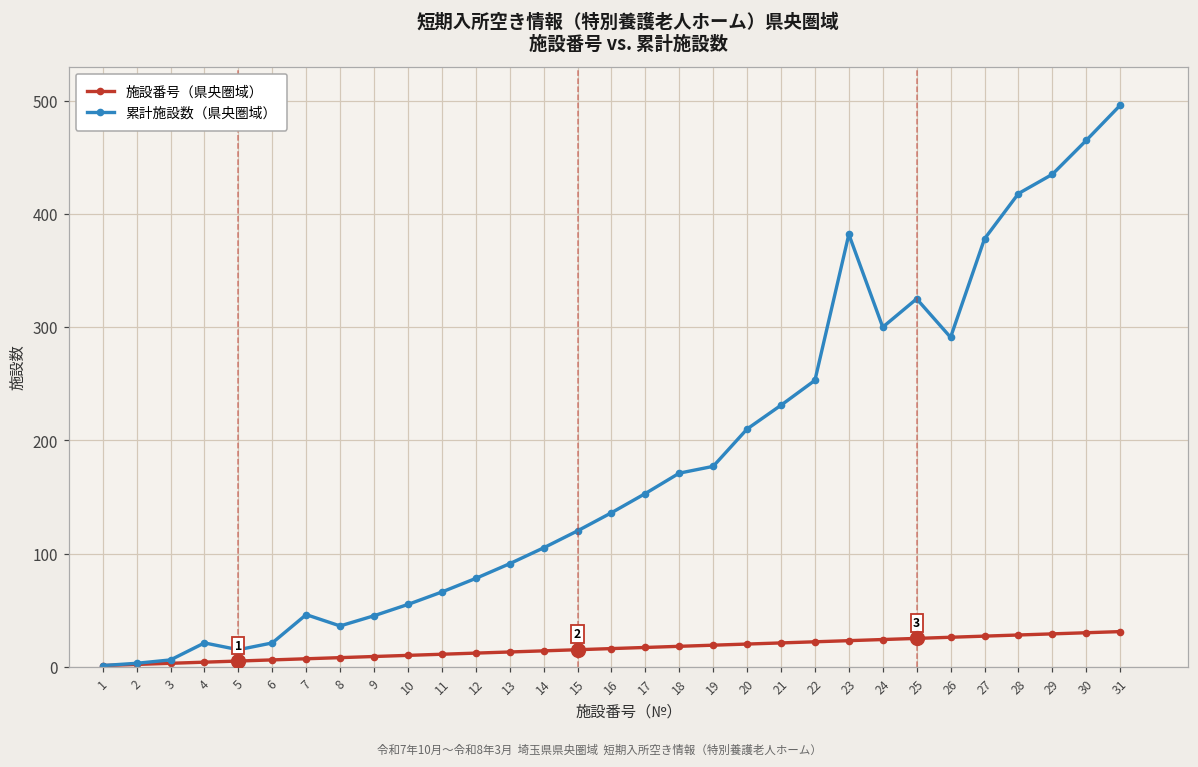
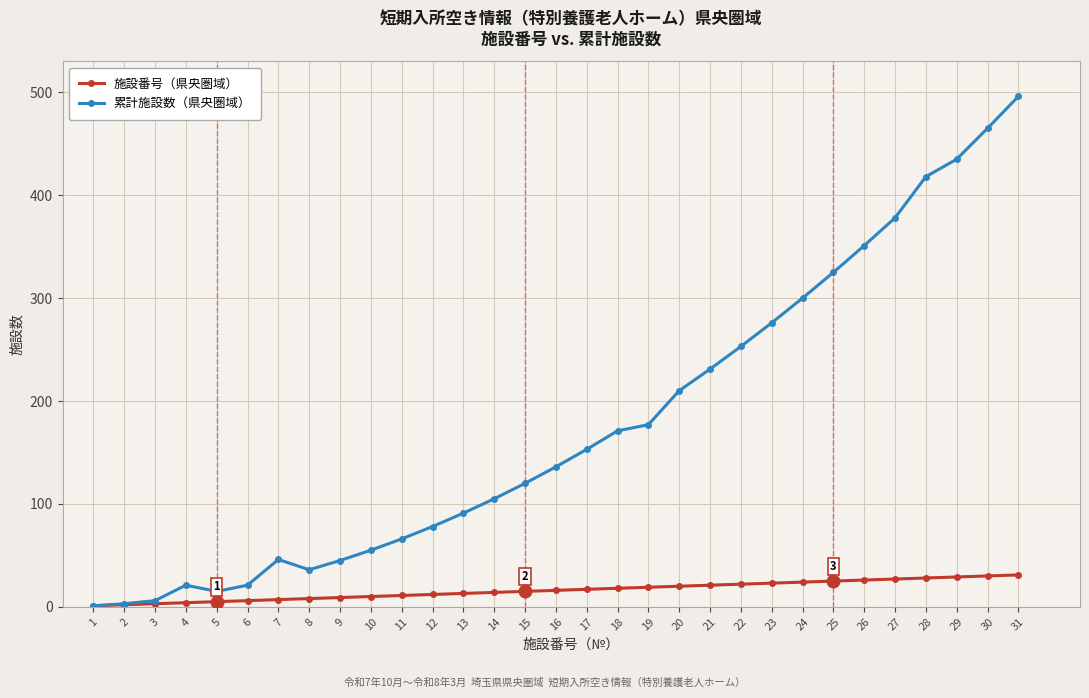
  {
    "累計施設数（県央圏域）": {
      "3": 6,
      "4": 21,
      "6": 21,
      "7": 46,
      "8": 36,
      "9": 45,
      "10": 55,
      "11": 66,
      "12": 78,
      "13": 91,
      "14": 105,
      "15": 120,
      "16": 136,
      "17": 153,
      "18": 171,
      "19": 177,
      "20": 210,
      "21": 231,
      "22": 253,
-     "23": 382,
+     "23": 276,
      "24": 300,
      "25": 325,
-     "26": 291,
+     "26": 351,
      "27": 378,
      "28": 418,
      "29": 435,
      "30": 465,
      "31": 496
    }
  }
